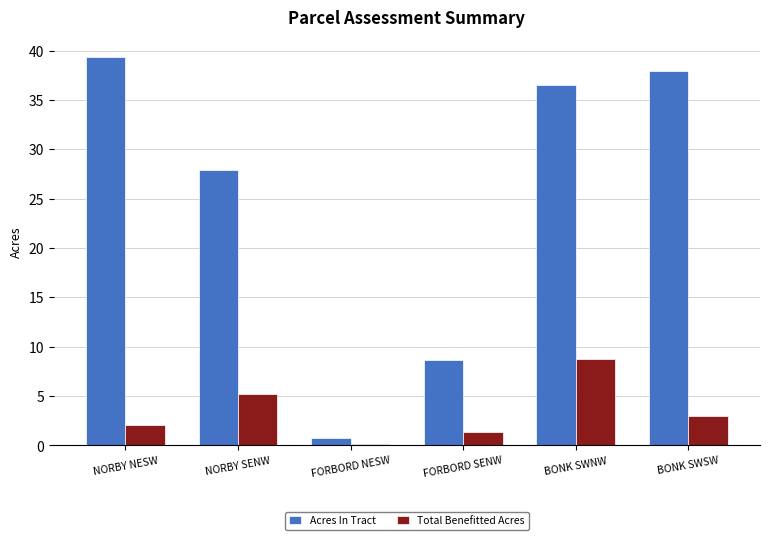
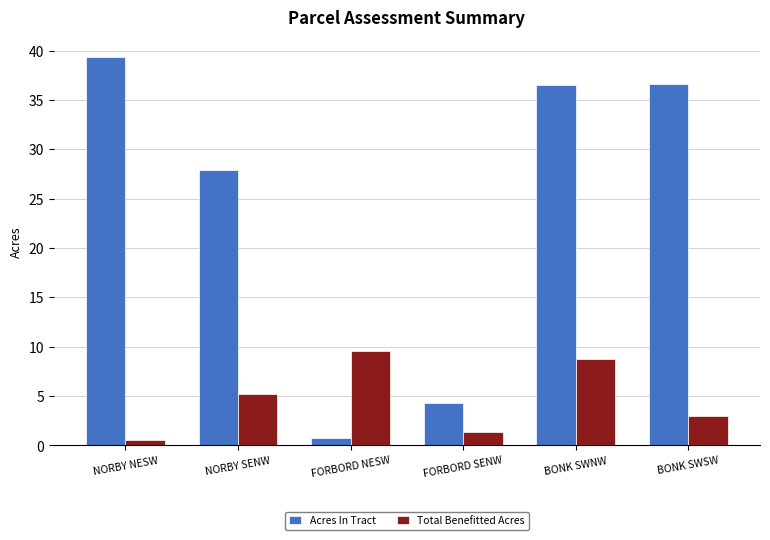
  {
    "Acres In Tract": {
      "NORBY NESW": 39,
      "NORBY SENW": 28,
      "FORBORD NESW": 1,
-     "FORBORD SENW": 9,
+     "FORBORD SENW": 4,
      "BONK SWNW": 37,
-     "BONK SWSW": 38
+     "BONK SWSW": 37
    },
    "Total Benefitted Acres": {
-     "NORBY NESW": 2,
+     "NORBY NESW": 1,
      "NORBY SENW": 5,
-     "FORBORD NESW": 0,
+     "FORBORD NESW": 10,
      "FORBORD SENW": 1,
      "BONK SWNW": 9,
      "BONK SWSW": 3
    }
  }
